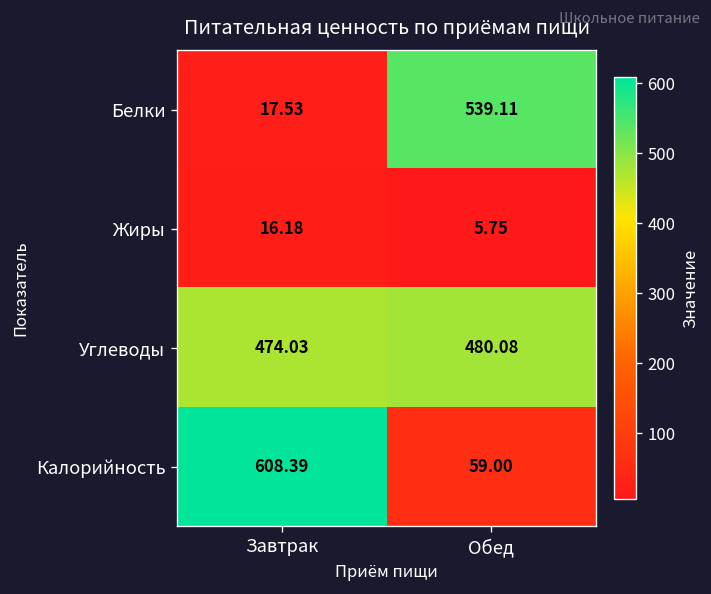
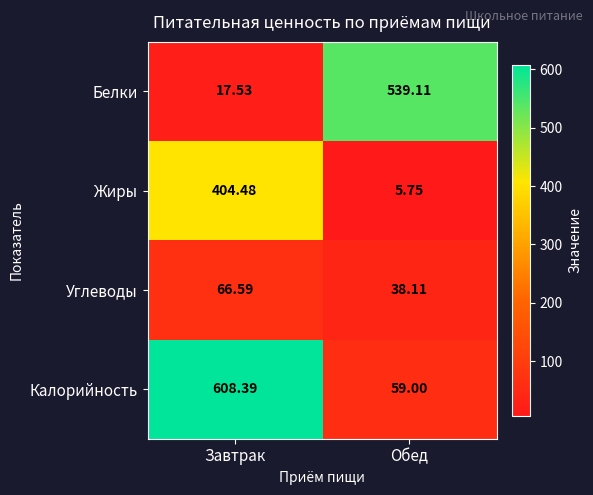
  {
    "Белки": {
      "Завтрак": 17.53,
      "Обед": 539.11
    },
    "Жиры": {
-     "Завтрак": 16.18,
+     "Завтрак": 404.48,
      "Обед": 5.75
    },
    "Углеводы": {
-     "Завтрак": 474.03,
-     "Обед": 480.08
+     "Завтрак": 66.59,
+     "Обед": 38.11
    },
    "Калорийность": {
      "Завтрак": 608.39,
      "Обед": 59.00
    }
  }
